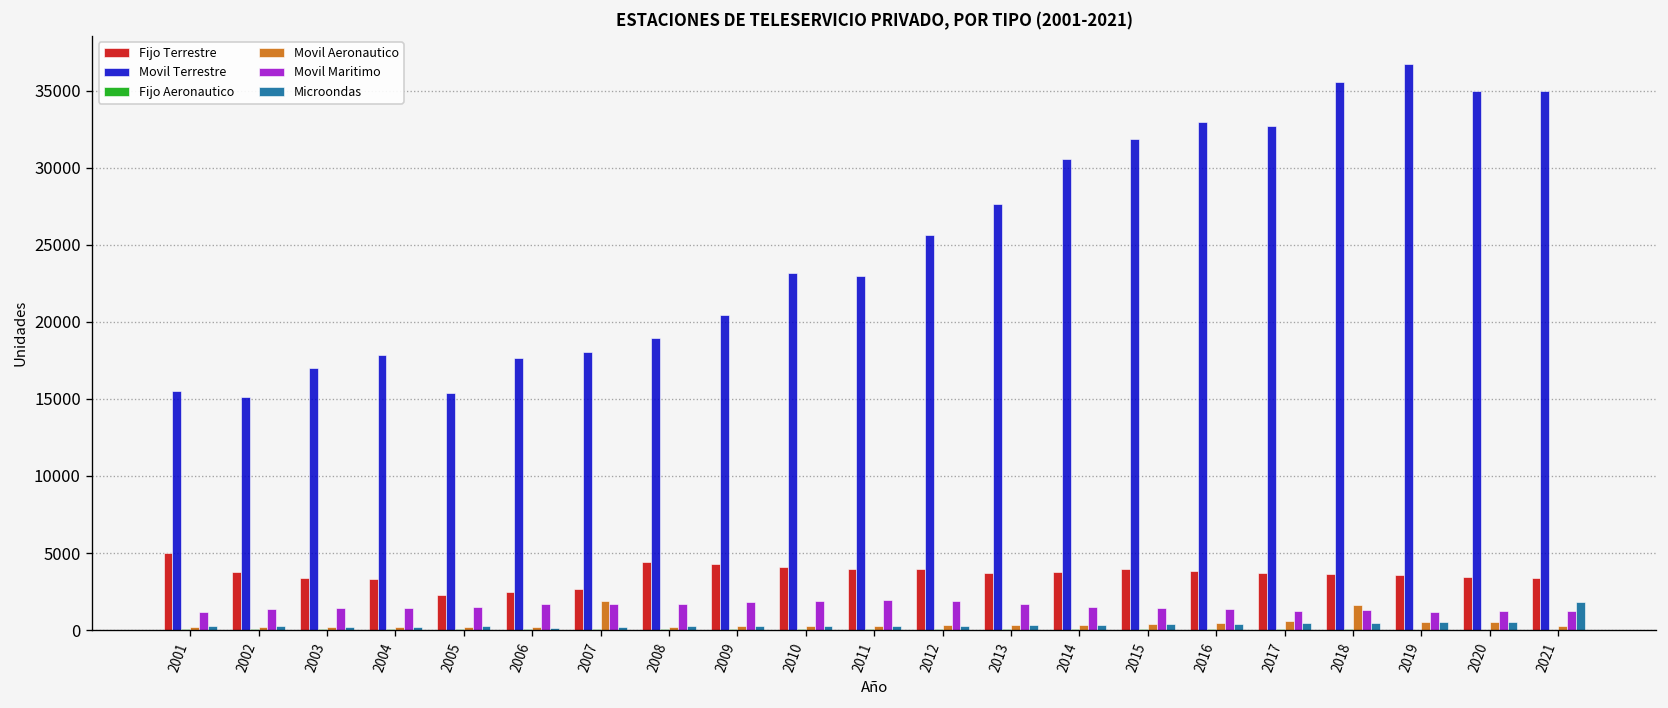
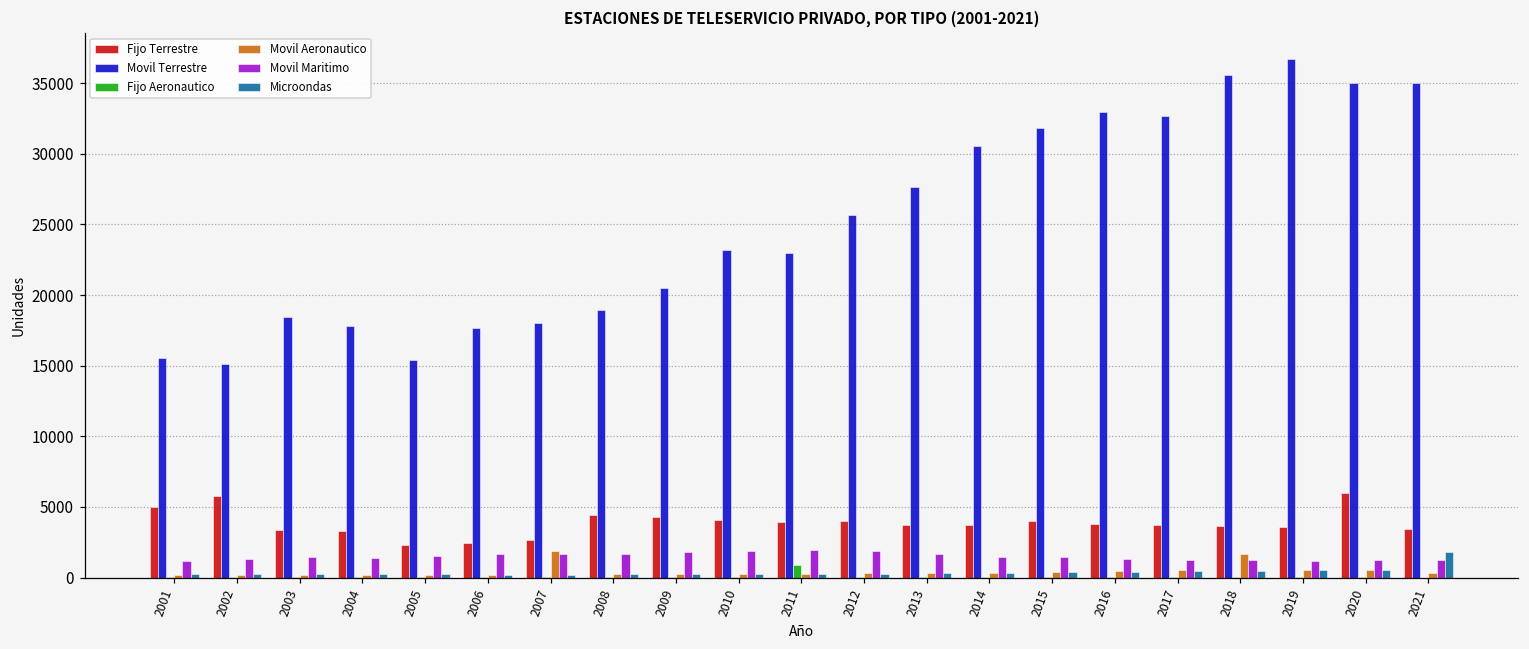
  {
    "Fijo Terrestre": {
      "2001": 5000,
-     "2002": 3800,
+     "2002": 5800,
      "2003": 3400,
      "2004": 3300,
      "2005": 2300,
      "2006": 2500,
      "2007": 2600,
      "2008": 4400,
      "2009": 4300,
      "2010": 4100,
      "2011": 3900,
      "2012": 4000,
      "2013": 3700,
      "2014": 3700,
      "2015": 4000,
      "2016": 3800,
      "2017": 3700,
      "2018": 3700,
      "2019": 3600,
-     "2020": 3500,
+     "2020": 6000,
      "2021": 3400
    },
    "Movil Terrestre": {
      "2001": 15500,
      "2002": 15100,
-     "2003": 17000,
+     "2003": 18500,
      "2004": 17800,
      "2005": 15400,
      "2006": 17700,
      "2007": 18100,
      "2008": 18900,
      "2009": 20500,
      "2010": 23200,
      "2011": 22900,
      "2012": 25700,
      "2013": 27600,
      "2014": 30500,
      "2015": 31800,
      "2016": 33000,
      "2017": 32700,
      "2018": 35600,
      "2019": 36700,
      "2020": 35000,
      "2021": 35000
    },
    "Fijo Aeronautico": {
-     "2011": 0
+     "2011": 900
    },
    "Movil Aeronautico": {
      "2001": 200,
      "2002": 200,
      "2004": 200,
      "2006": 200,
      "2007": 1900,
      "2008": 200,
      "2009": 200,
      "2010": 300,
      "2011": 300,
      "2012": 300,
      "2013": 300,
      "2014": 300,
      "2015": 400,
      "2016": 500,
      "2017": 600,
      "2018": 1600,
      "2019": 500,
      "2020": 500,
      "2021": 300
    },
    "Movil Maritimo": {
      "2001": 1200,
      "2002": 1300,
      "2003": 1400,
      "2004": 1400,
      "2005": 1500,
      "2006": 1700,
      "2007": 1700,
      "2008": 1700,
      "2009": 1800,
      "2010": 1900,
      "2011": 2000,
      "2012": 1900,
      "2013": 1700,
      "2014": 1500,
      "2015": 1400,
      "2016": 1300,
      "2017": 1200,
      "2018": 1300,
      "2019": 1200,
      "2020": 1200,
      "2021": 1200
    },
    "Microondas": {
      "2001": 200,
      "2002": 200,
      "2003": 200,
      "2004": 200,
      "2005": 200,
      "2008": 300,
      "2009": 300,
      "2010": 200,
      "2011": 300,
      "2012": 200,
      "2013": 300,
      "2014": 300,
      "2015": 400,
      "2016": 400,
      "2017": 400,
      "2018": 500,
      "2019": 500,
      "2020": 600,
      "2021": 1800
    }
  }
